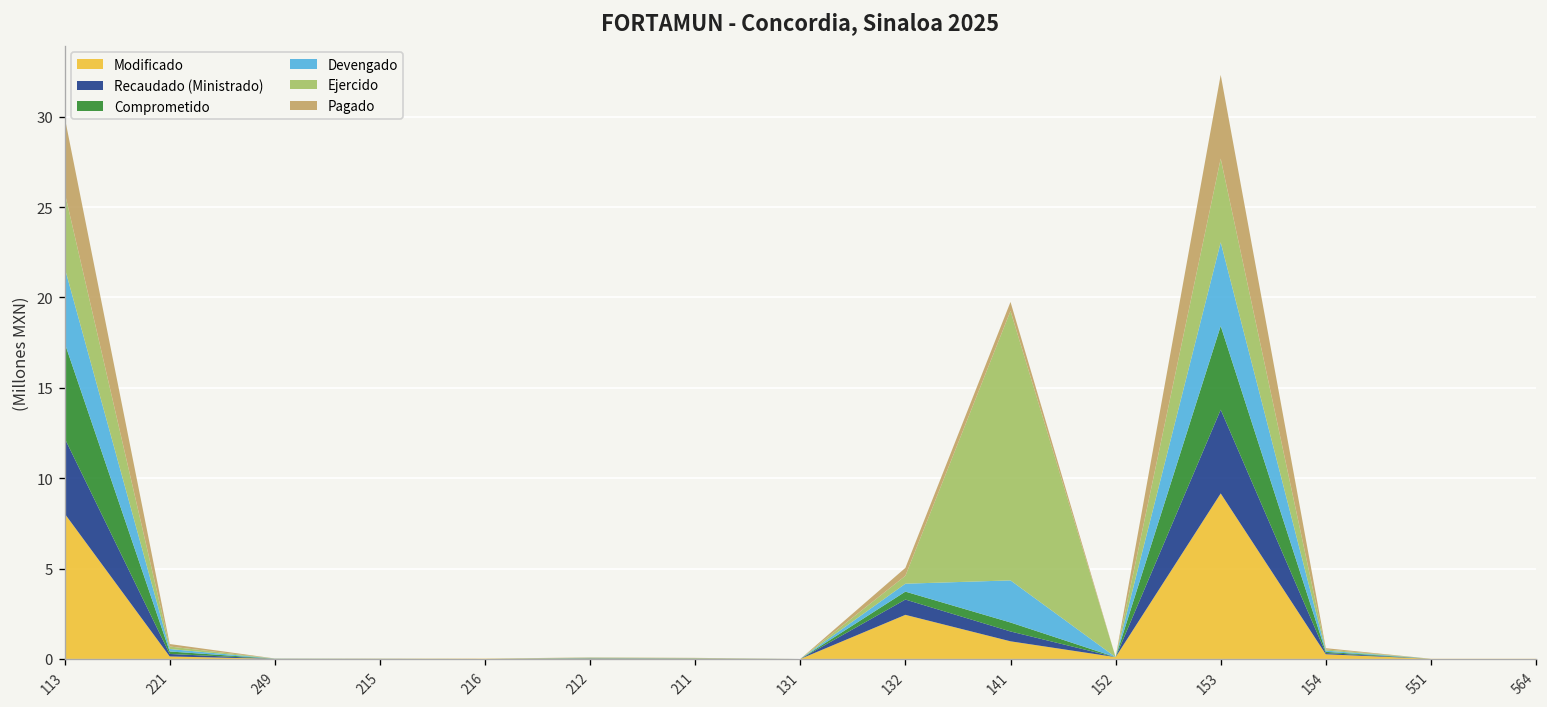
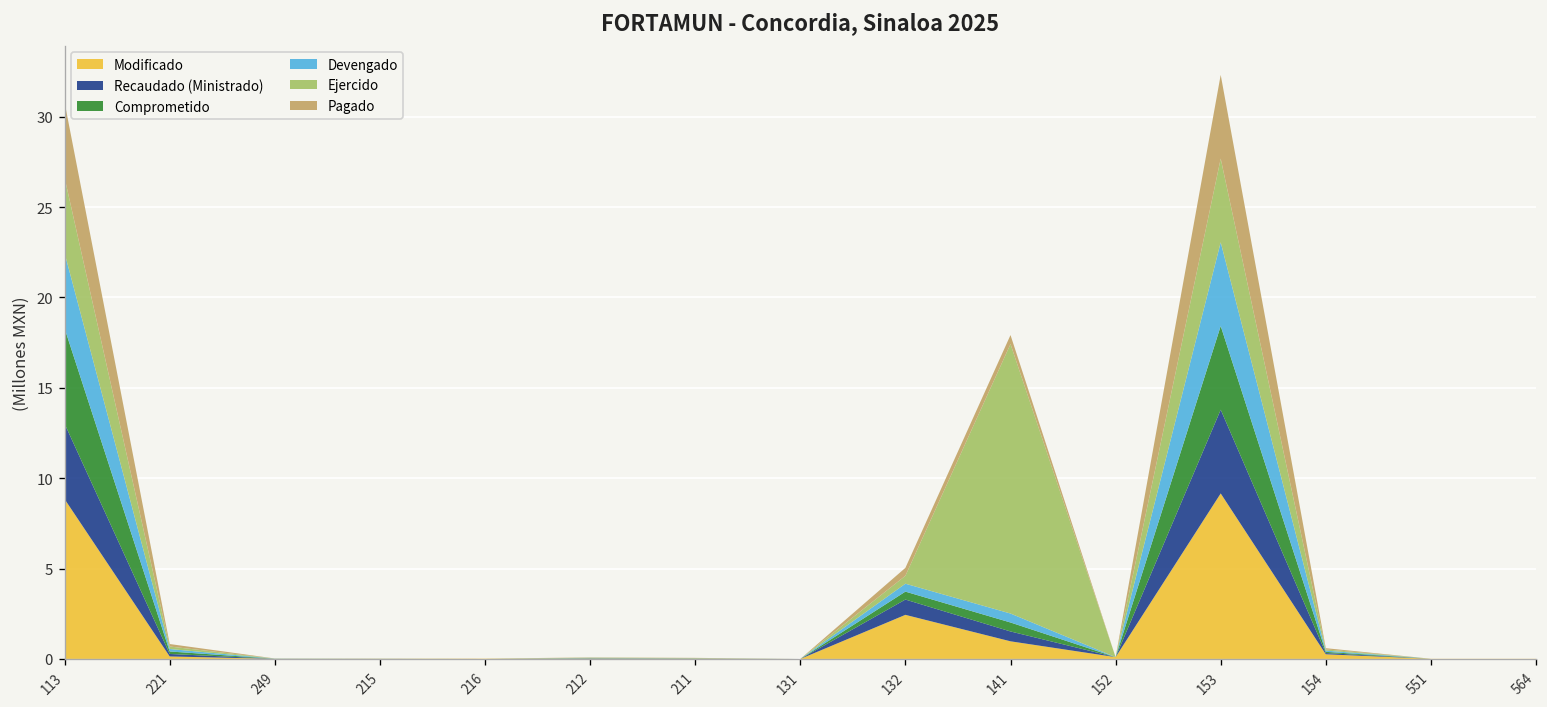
  {
    "Modificado": {
-     "113": 8.0,
+     "113": 8.8,
      "132": 2.4,
      "141": 1.0,
      "153": 9.2
    },
    "Recaudado (Ministrado)": {
      "113": 4.2,
      "132": 0.8,
      "141": 0.5,
      "153": 4.6
    },
    "Comprometido": {
      "113": 5.3,
      "132": 0.4,
      "141": 0.5,
      "153": 4.6
    },
    "Devengado": {
      "113": 4.2,
      "132": 0.4,
-     "141": 2.3,
+     "141": 0.5,
      "153": 4.6
    }
  }
